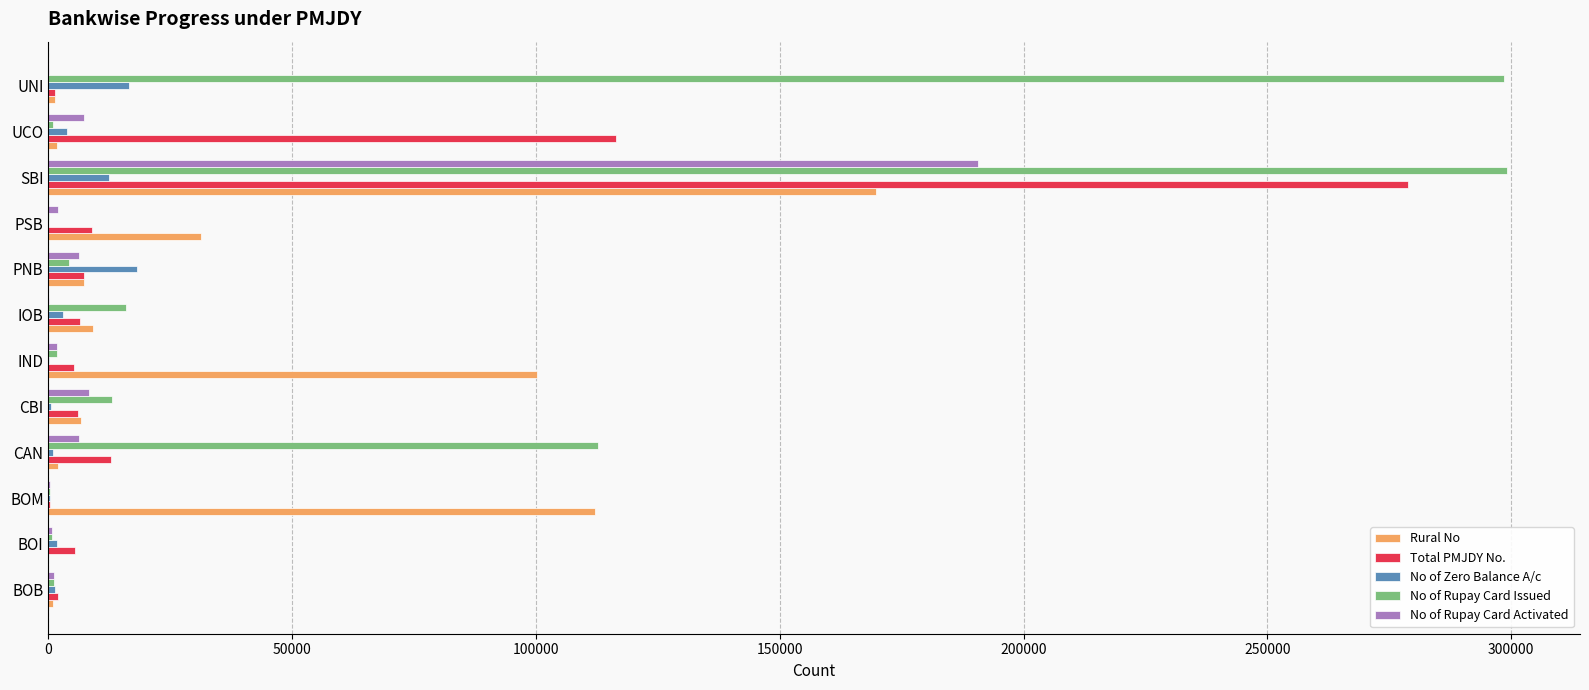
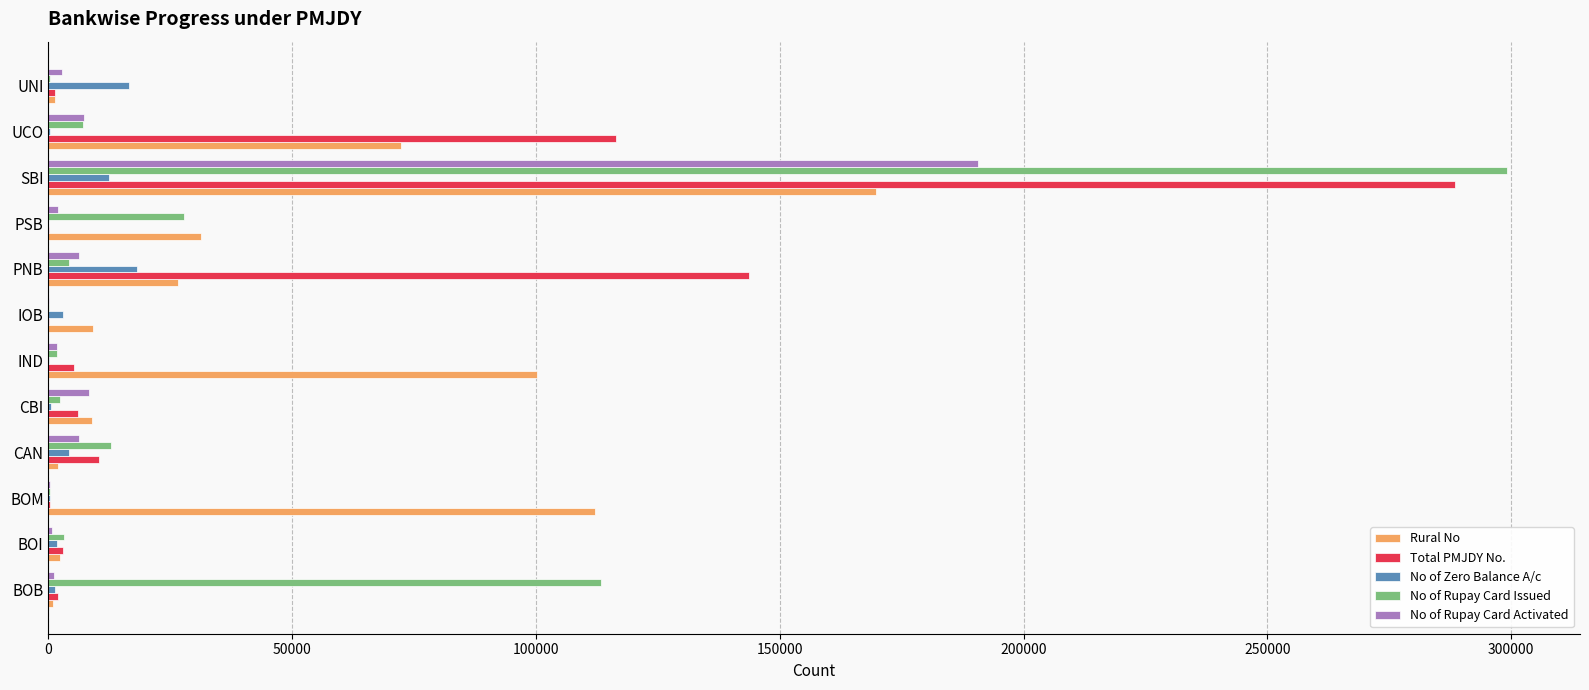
  {
    "Rural No": {
      "UNI": 1000,
-     "UCO": 2000,
+     "UCO": 72000,
      "SBI": 170000,
      "PSB": 31000,
-     "PNB": 7000,
+     "PNB": 27000,
      "IOB": 9000,
      "IND": 100000,
-     "CBI": 7000,
+     "CBI": 9000,
      "CAN": 2000,
      "BOM": 112000,
-     "BOI": 0,
+     "BOI": 2000,
      "BOB": 1000
    },
    "Total PMJDY No.": {
      "UNI": 1000,
      "UCO": 116000,
-     "SBI": 279000,
-     "PSB": 9000,
-     "PNB": 7000,
-     "IOB": 6000,
+     "SBI": 288000,
+     "PSB": 0,
+     "PNB": 144000,
+     "IOB": 0,
      "IND": 5000,
      "CBI": 6000,
-     "CAN": 13000,
-     "BOI": 5000,
+     "CAN": 10000,
+     "BOI": 3000,
      "BOB": 2000
    },
    "No of Zero Balance A/c": {
      "UNI": 17000,
-     "UCO": 4000,
+     "UCO": 0,
      "SBI": 12000,
      "PSB": 0,
      "PNB": 18000,
      "IOB": 3000,
-     "CAN": 1000,
+     "CAN": 4000,
      "BOI": 2000,
      "BOB": 1000
    },
    "No of Rupay Card Issued": {
-     "UNI": 298000,
-     "UCO": 1000,
+     "UNI": 0,
+     "UCO": 7000,
      "SBI": 299000,
-     "PSB": 0,
+     "PSB": 28000,
      "PNB": 4000,
-     "IOB": 16000,
+     "IOB": 0,
      "IND": 2000,
-     "CBI": 13000,
-     "CAN": 113000,
-     "BOI": 1000,
-     "BOB": 1000
+     "CBI": 2000,
+     "CAN": 13000,
+     "BOI": 3000,
+     "BOB": 113000
    },
    "No of Rupay Card Activated": {
-     "UNI": 0,
+     "UNI": 3000,
      "UCO": 7000,
      "SBI": 191000,
      "PSB": 2000,
      "PNB": 6000,
      "IND": 2000,
      "CBI": 8000,
      "CAN": 6000,
      "BOI": 1000,
      "BOB": 1000
    }
  }
